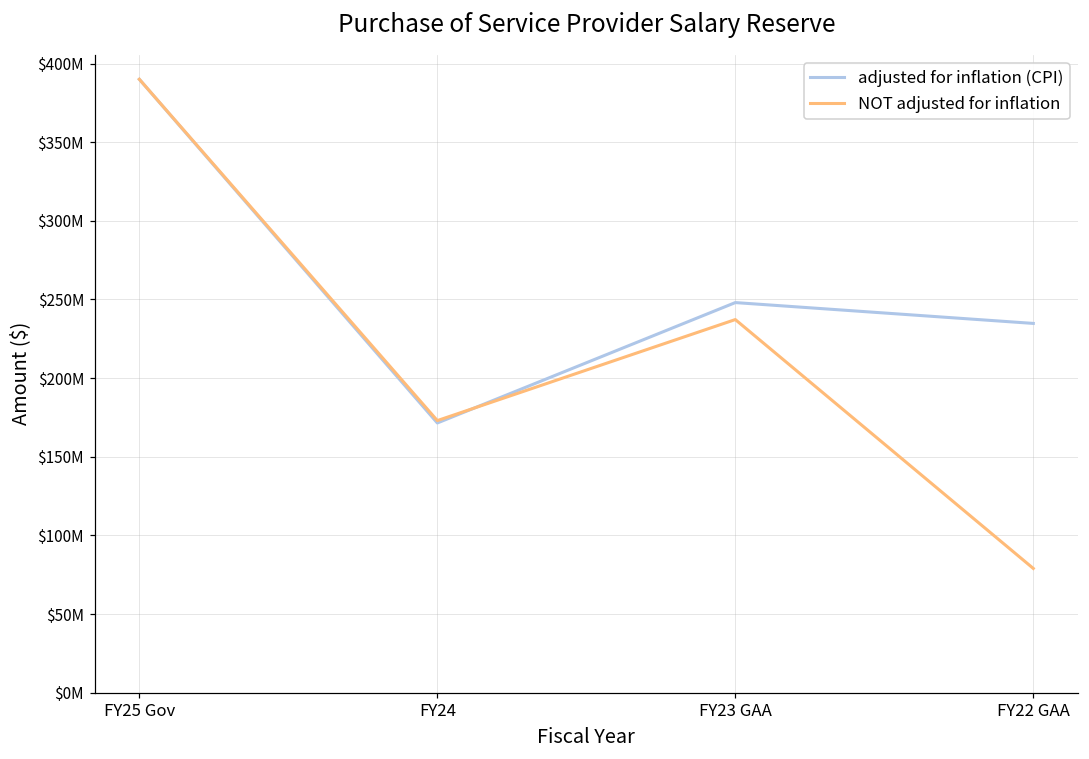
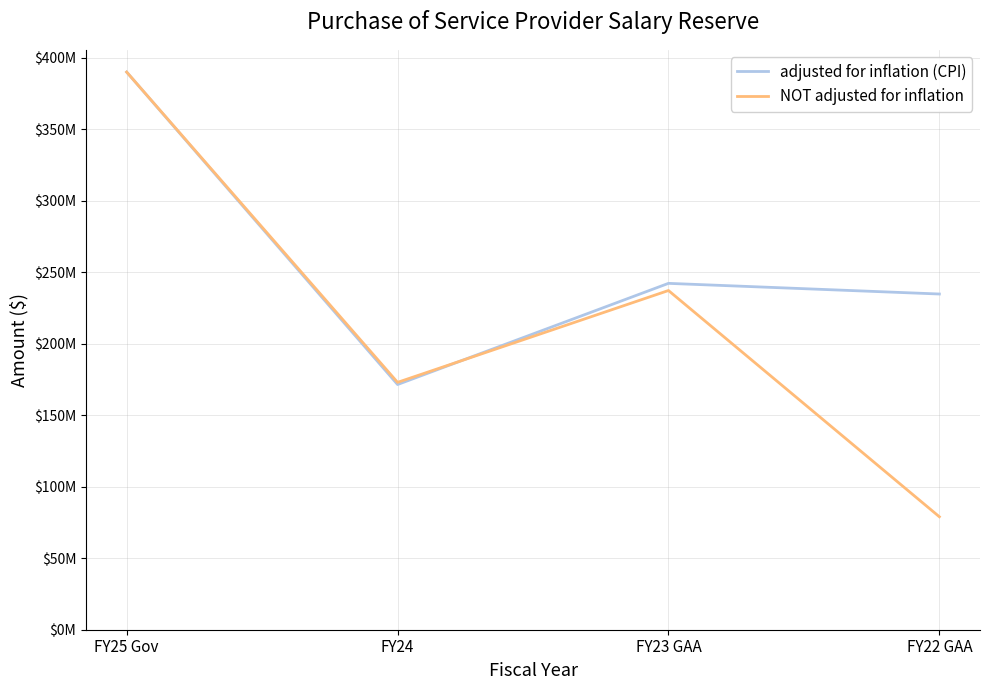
  {
    "adjusted for inflation (CPI)": {
-     "FY23 GAA": "$248000000",
+     "FY23 GAA": "$242000000",
      "FY22 GAA": "$235000000"
    },
    "NOT adjusted for inflation": {
      "FY23 GAA": "$237000000",
      "FY22 GAA": "$79000000"
    }
  }
